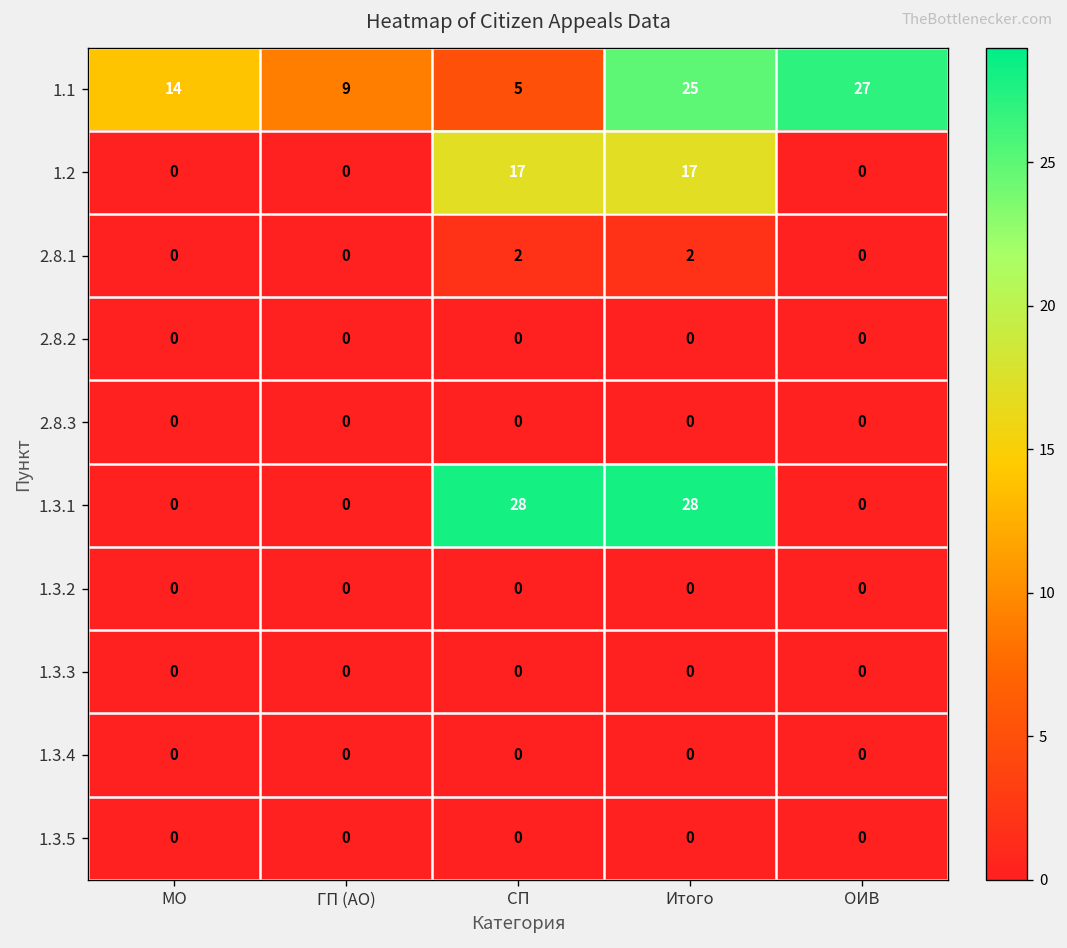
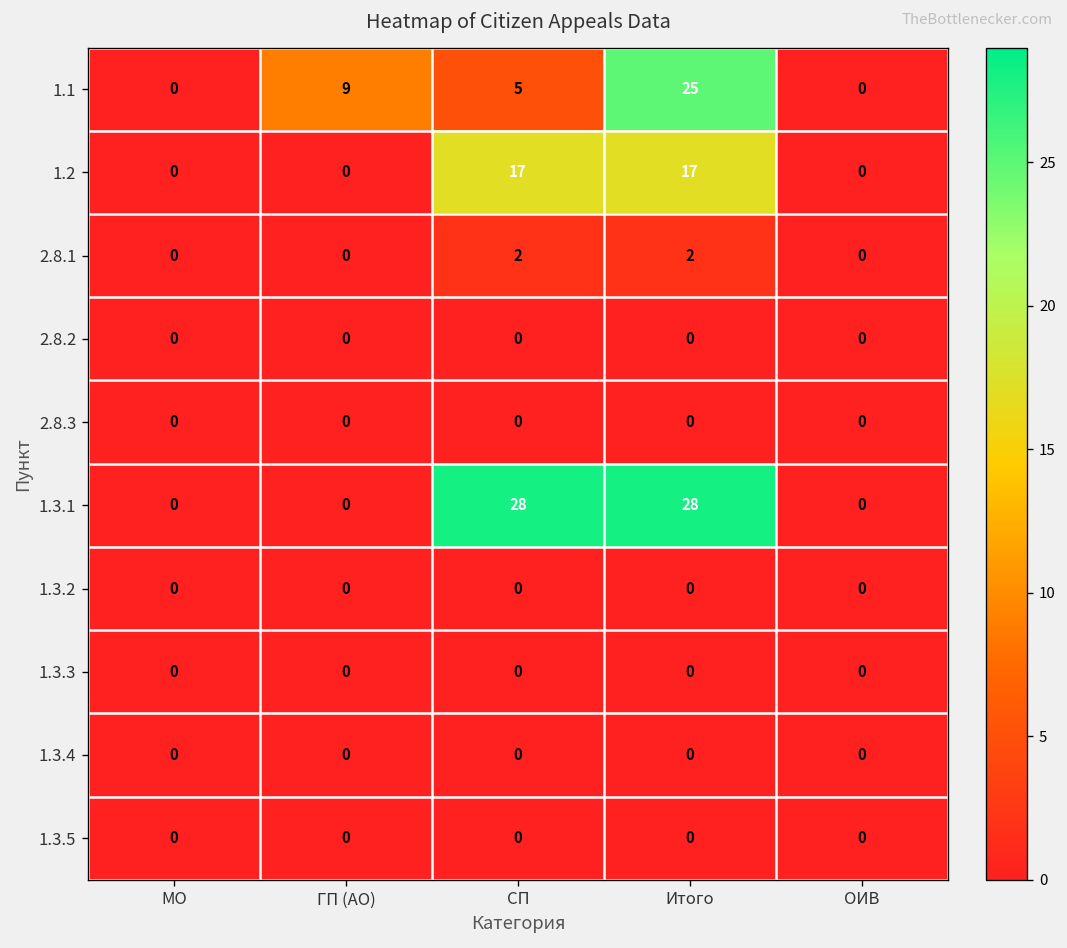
  {
    "1.1": {
-     "МО": 14,
+     "МО": 0,
      "ГП (АО)": 9,
      "СП": 5,
      "Итого": 25,
-     "ОИВ": 27
+     "ОИВ": 0
    },
    "1.2": {
      "МО": 0,
      "ГП (АО)": 0,
      "СП": 17,
      "Итого": 17,
      "ОИВ": 0
    },
    "2.8.1": {
      "МО": 0,
      "ГП (АО)": 0,
      "СП": 2,
      "Итого": 2,
      "ОИВ": 0
    },
    "2.8.2": {
      "МО": 0,
      "ГП (АО)": 0,
      "СП": 0,
      "Итого": 0,
      "ОИВ": 0
    },
    "2.8.3": {
      "МО": 0,
      "ГП (АО)": 0,
      "СП": 0,
      "Итого": 0,
      "ОИВ": 0
    },
    "1.3.1": {
      "МО": 0,
      "ГП (АО)": 0,
      "СП": 28,
      "Итого": 28,
      "ОИВ": 0
    },
    "1.3.2": {
      "МО": 0,
      "ГП (АО)": 0,
      "СП": 0,
      "Итого": 0,
      "ОИВ": 0
    },
    "1.3.3": {
      "МО": 0,
      "ГП (АО)": 0,
      "СП": 0,
      "Итого": 0,
      "ОИВ": 0
    },
    "1.3.4": {
      "МО": 0,
      "ГП (АО)": 0,
      "СП": 0,
      "Итого": 0,
      "ОИВ": 0
    },
    "1.3.5": {
      "МО": 0,
      "ГП (АО)": 0,
      "СП": 0,
      "Итого": 0,
      "ОИВ": 0
    }
  }
